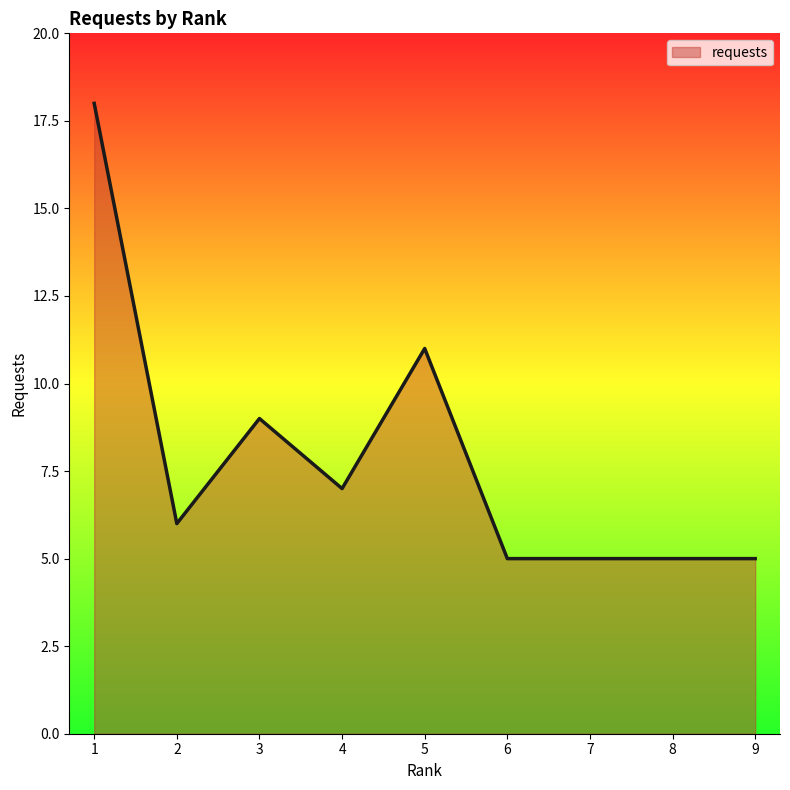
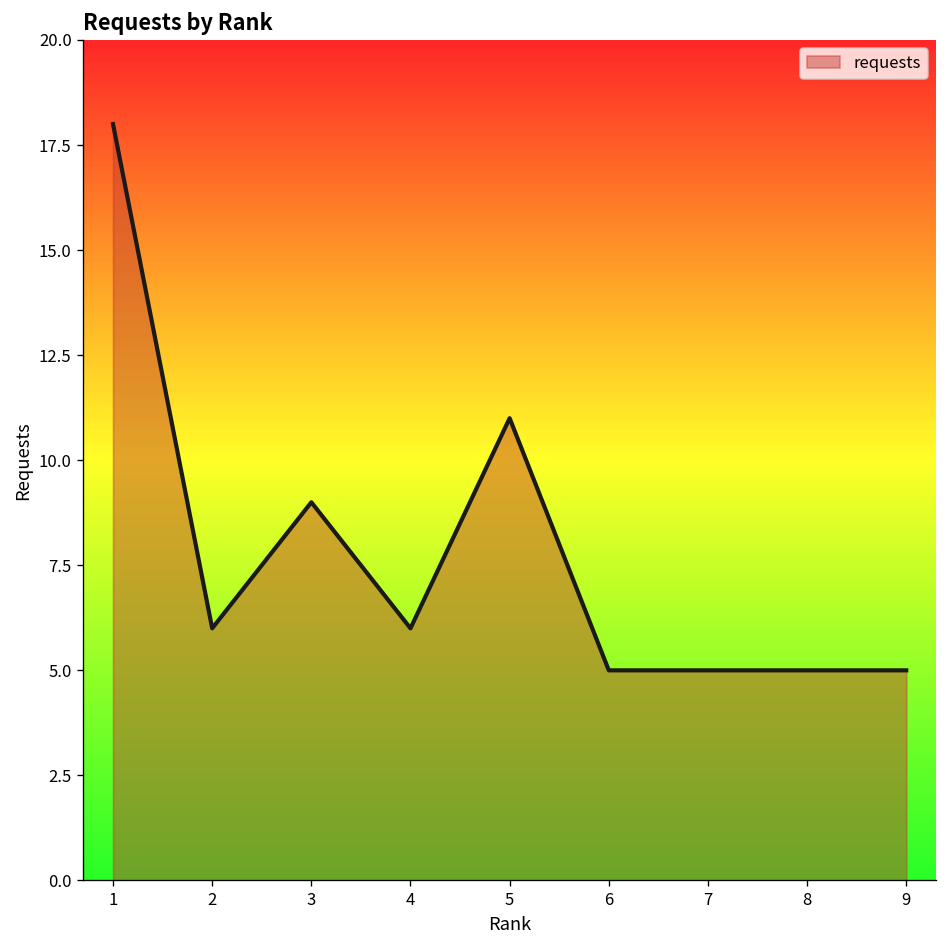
  {
    "1": 18,
    "2": 6,
    "3": 9,
-   "4": 7,
+   "4": 6,
    "5": 11,
    "6": 5,
    "7": 5,
    "8": 5,
    "9": 5
  }
